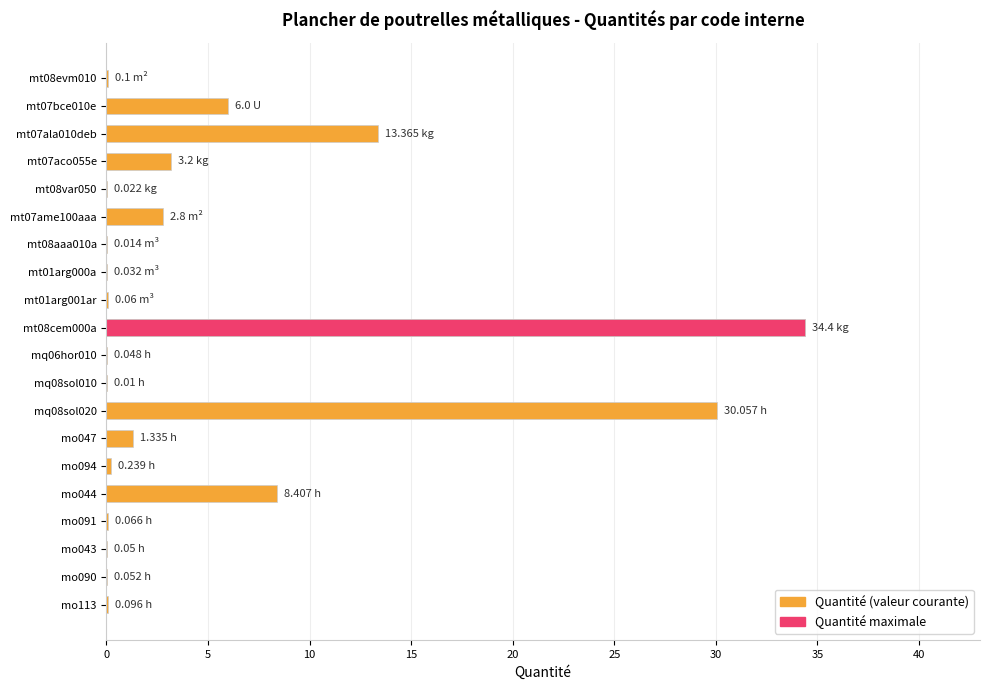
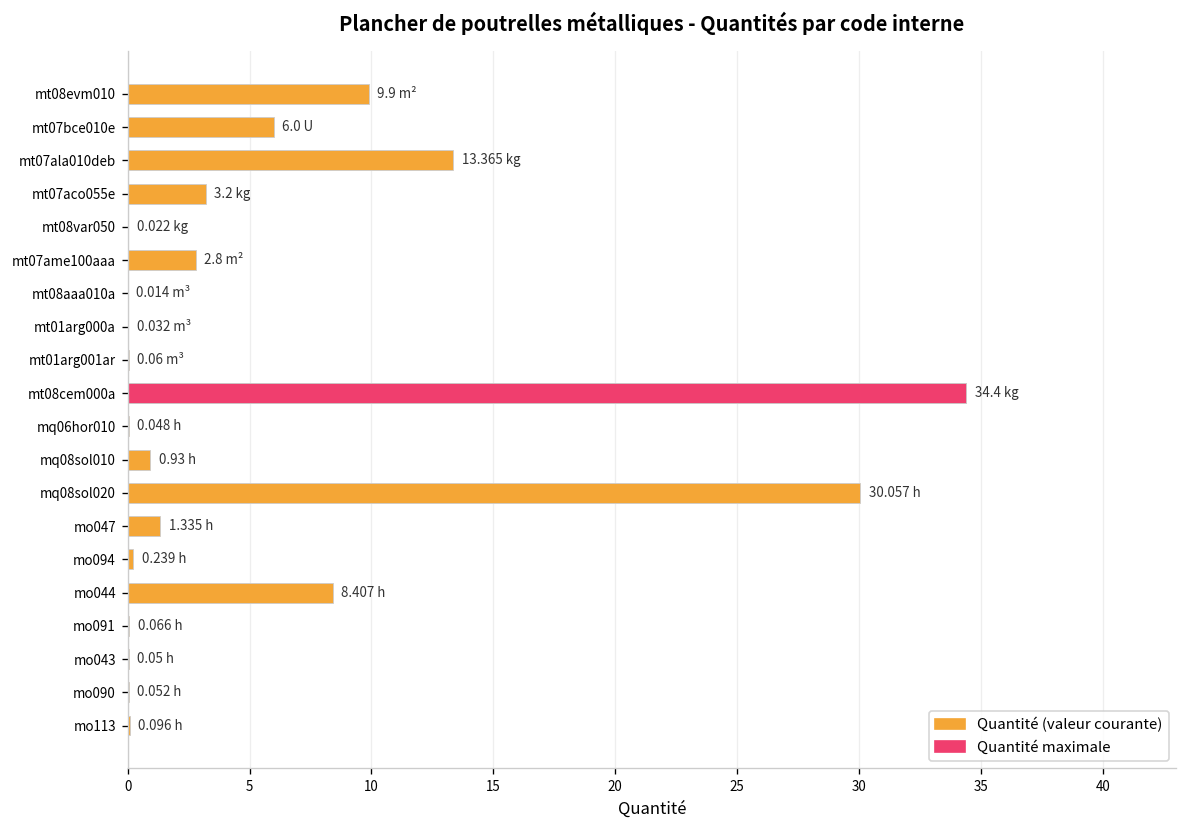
  {
    "Quantité (valeur courante)": {
-     "mt08evm010": 0.1,
+     "mt08evm010": 9.9,
      "mt07bce010e": 6.0,
      "mt07ala010deb": 13.365,
      "mt07aco055e": 3.2,
      "mt08var050": 0.022,
      "mt07ame100aaa": 2.8,
      "mt08aaa010a": 0.014,
      "mt01arg000a": 0.032,
      "mt01arg001ar": 0.06,
      "mt08cem000a": 34.4,
      "mq06hor010": 0.048,
-     "mq08sol010": 0.01,
+     "mq08sol010": 0.93,
      "mq08sol020": 30.057,
      "mo047": 1.335,
      "mo094": 0.239,
      "mo044": 8.407,
      "mo091": 0.066,
      "mo043": 0.05,
      "mo090": 0.052,
      "mo113": 0.096
    },
    "Quantité maximale": {
      "mt08cem000a": 34.4
    }
  }
